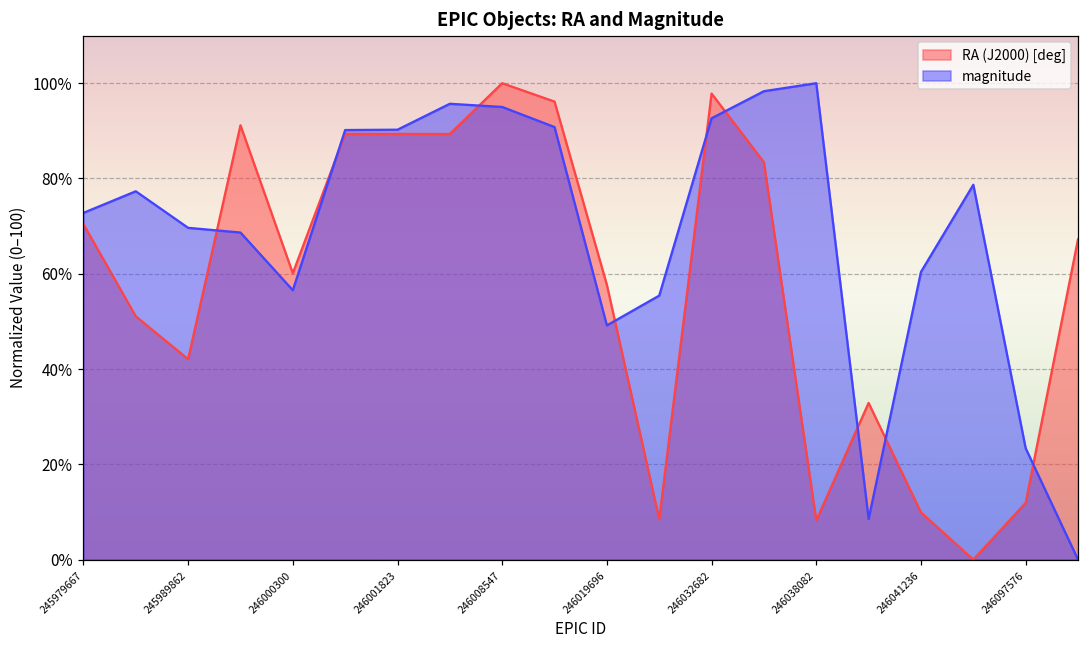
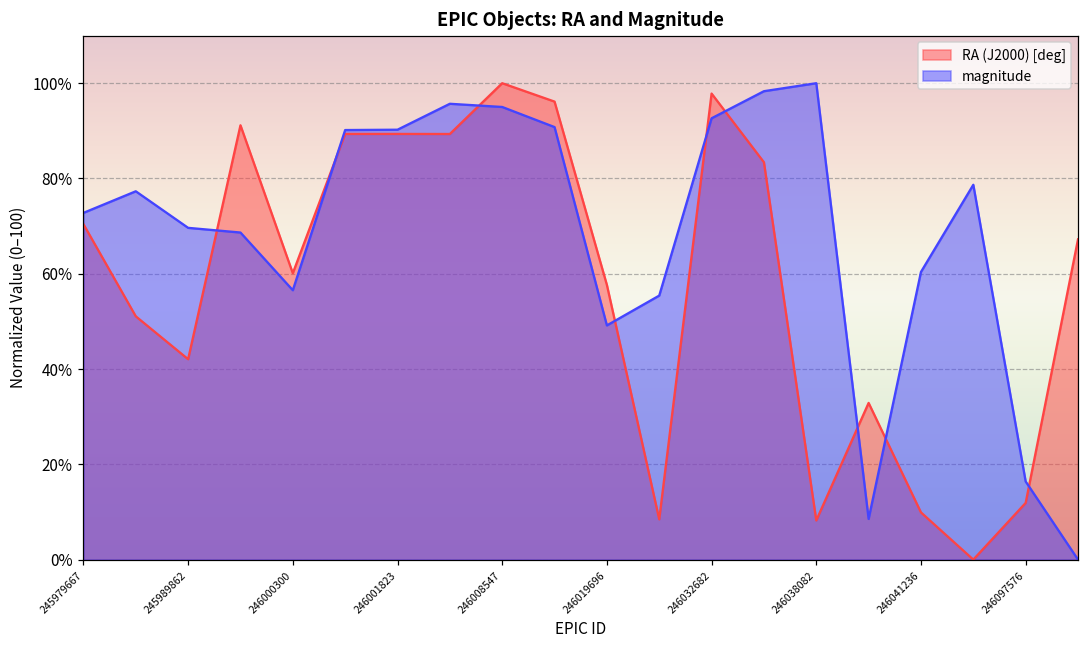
  {
    "RA (J2000) [deg]": {
      "245979667": "70%",
      "245989862": "42%",
      "246000300": "60%",
      "246001823": "89%",
      "246008547": "100%",
      "246019696": "58%",
      "246032682": "98%",
      "246038082": "8%",
      "246041236": "10%",
      "246097576": "12%"
    },
    "magnitude": {
      "245979667": "73%",
      "245989862": "70%",
      "246000300": "57%",
      "246001823": "90%",
      "246008547": "95%",
      "246019696": "49%",
      "246032682": "93%",
      "246038082": "100%",
      "246041236": "60%",
-     "246097576": "23%"
+     "246097576": "16%"
    }
  }
